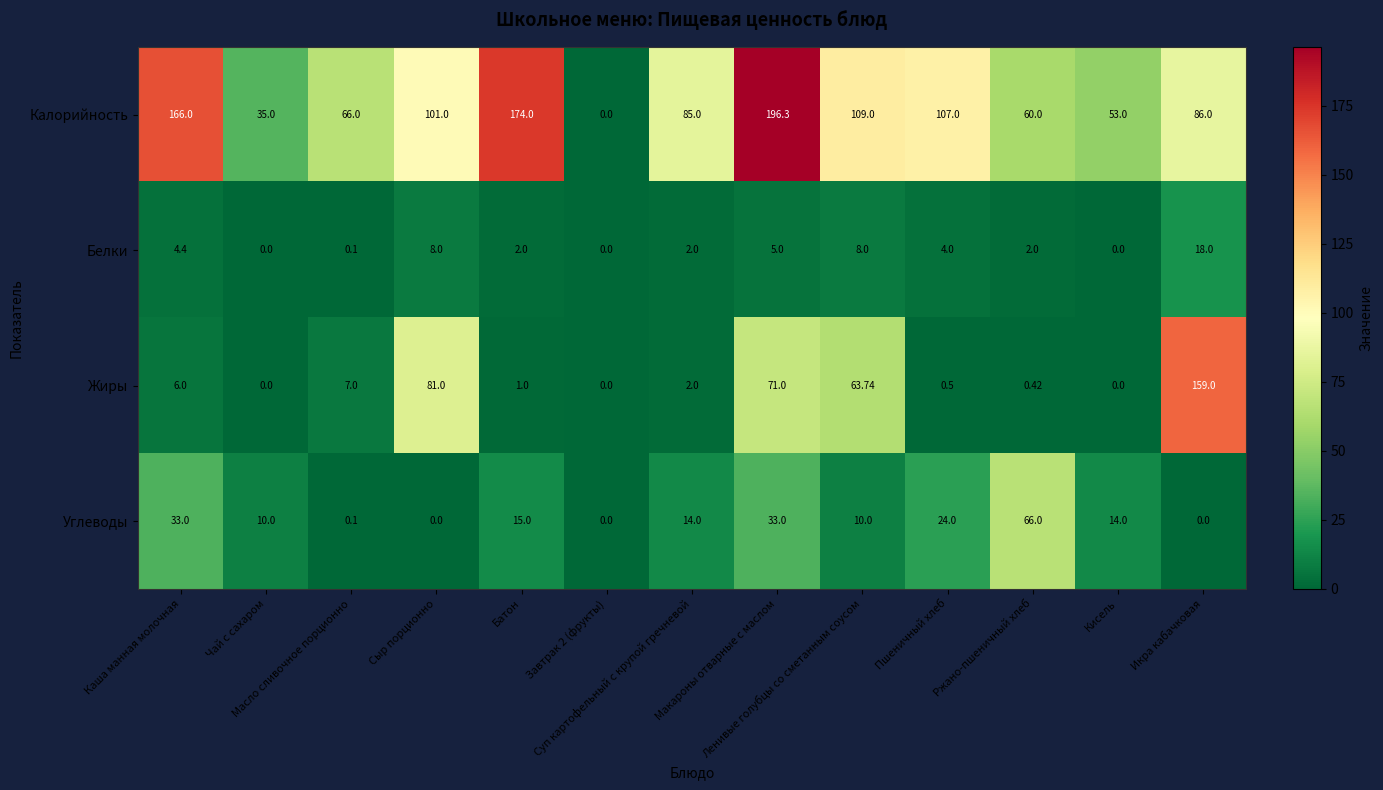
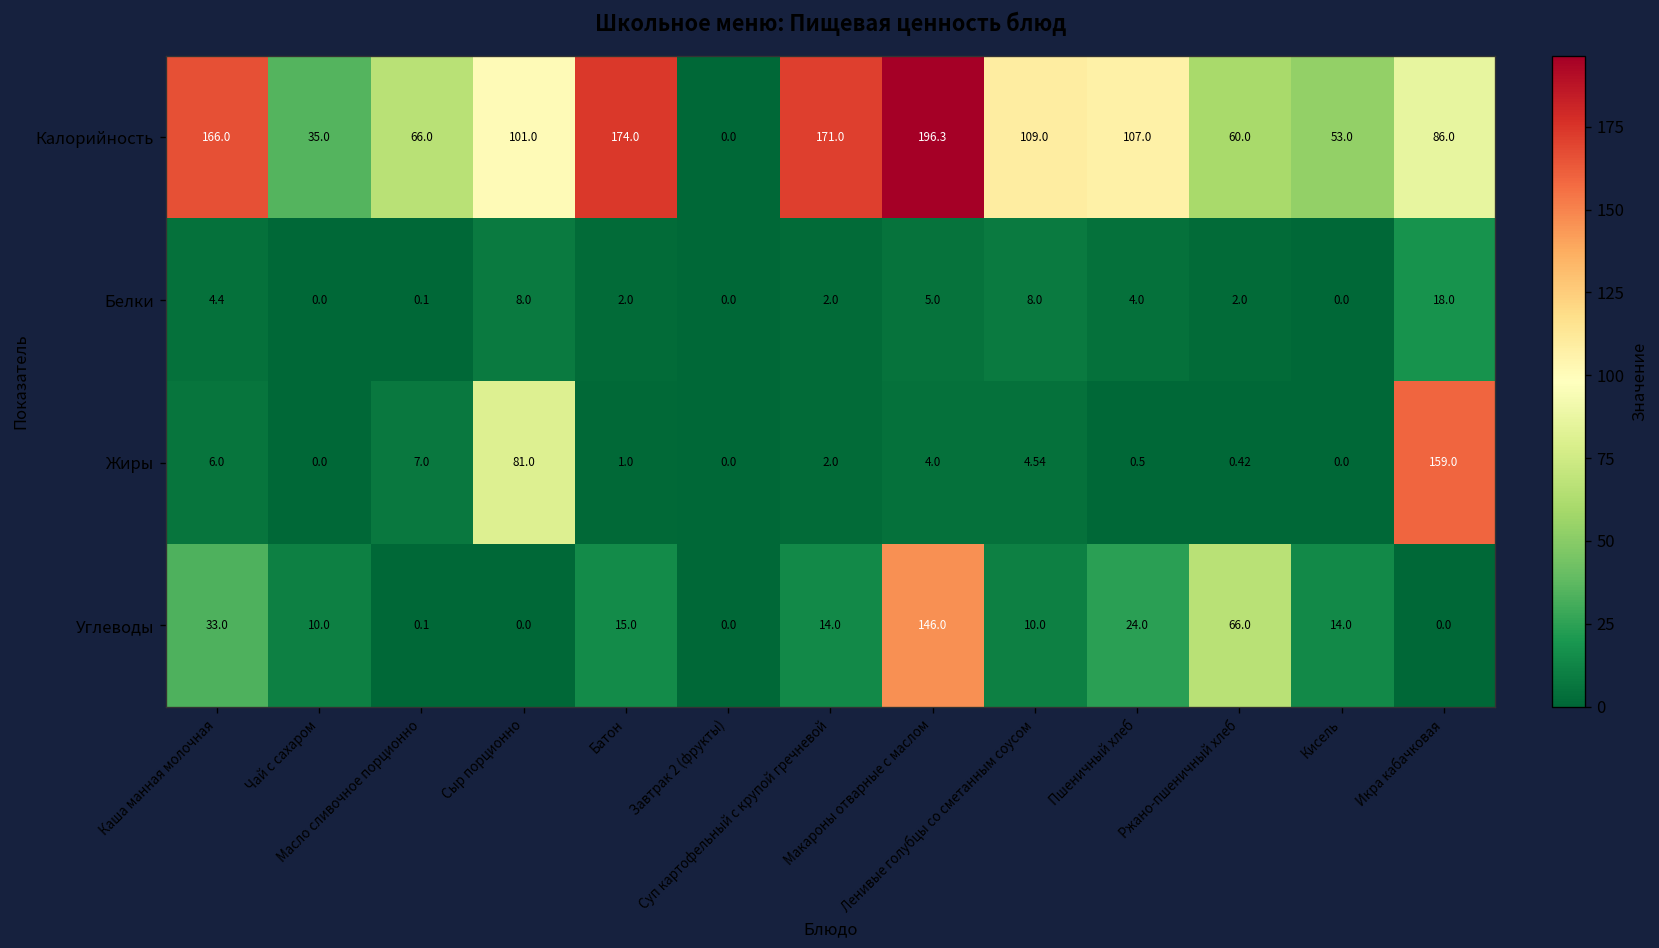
  {
    "Калорийность": {
      "Каша манная молочная": 166.0,
      "Чай с сахаром": 35.0,
      "Масло сливочное порционно": 66.0,
      "Сыр порционно": 101.0,
      "Батон": 174.0,
      "Завтрак 2 (фрукты)": 0.0,
-     "Суп картофельный с крупой гречневой": 85.0,
+     "Суп картофельный с крупой гречневой": 171.0,
      "Макароны отварные с маслом": 196.3,
      "Ленивые голубцы со сметанным соусом": 109.0,
      "Пшеничный хлеб": 107.0,
      "Ржано-пшеничный хлеб": 60.0,
      "Кисель": 53.0,
      "Икра кабачковая": 86.0
    },
    "Белки": {
      "Каша манная молочная": 4.4,
      "Чай с сахаром": 0.0,
      "Масло сливочное порционно": 0.1,
      "Сыр порционно": 8.0,
      "Батон": 2.0,
      "Завтрак 2 (фрукты)": 0.0,
      "Суп картофельный с крупой гречневой": 2.0,
      "Макароны отварные с маслом": 5.0,
      "Ленивые голубцы со сметанным соусом": 8.0,
      "Пшеничный хлеб": 4.0,
      "Ржано-пшеничный хлеб": 2.0,
      "Кисель": 0.0,
      "Икра кабачковая": 18.0
    },
    "Жиры": {
      "Каша манная молочная": 6.0,
      "Чай с сахаром": 0.0,
      "Масло сливочное порционно": 7.0,
      "Сыр порционно": 81.0,
      "Батон": 1.0,
      "Завтрак 2 (фрукты)": 0.0,
      "Суп картофельный с крупой гречневой": 2.0,
-     "Макароны отварные с маслом": 71.0,
-     "Ленивые голубцы со сметанным соусом": 63.74,
+     "Макароны отварные с маслом": 4.0,
+     "Ленивые голубцы со сметанным соусом": 4.54,
      "Пшеничный хлеб": 0.5,
      "Ржано-пшеничный хлеб": 0.42,
      "Кисель": 0.0,
      "Икра кабачковая": 159.0
    },
    "Углеводы": {
      "Каша манная молочная": 33.0,
      "Чай с сахаром": 10.0,
      "Масло сливочное порционно": 0.1,
      "Сыр порционно": 0.0,
      "Батон": 15.0,
      "Завтрак 2 (фрукты)": 0.0,
      "Суп картофельный с крупой гречневой": 14.0,
-     "Макароны отварные с маслом": 33.0,
+     "Макароны отварные с маслом": 146.0,
      "Ленивые голубцы со сметанным соусом": 10.0,
      "Пшеничный хлеб": 24.0,
      "Ржано-пшеничный хлеб": 66.0,
      "Кисель": 14.0,
      "Икра кабачковая": 0.0
    }
  }
